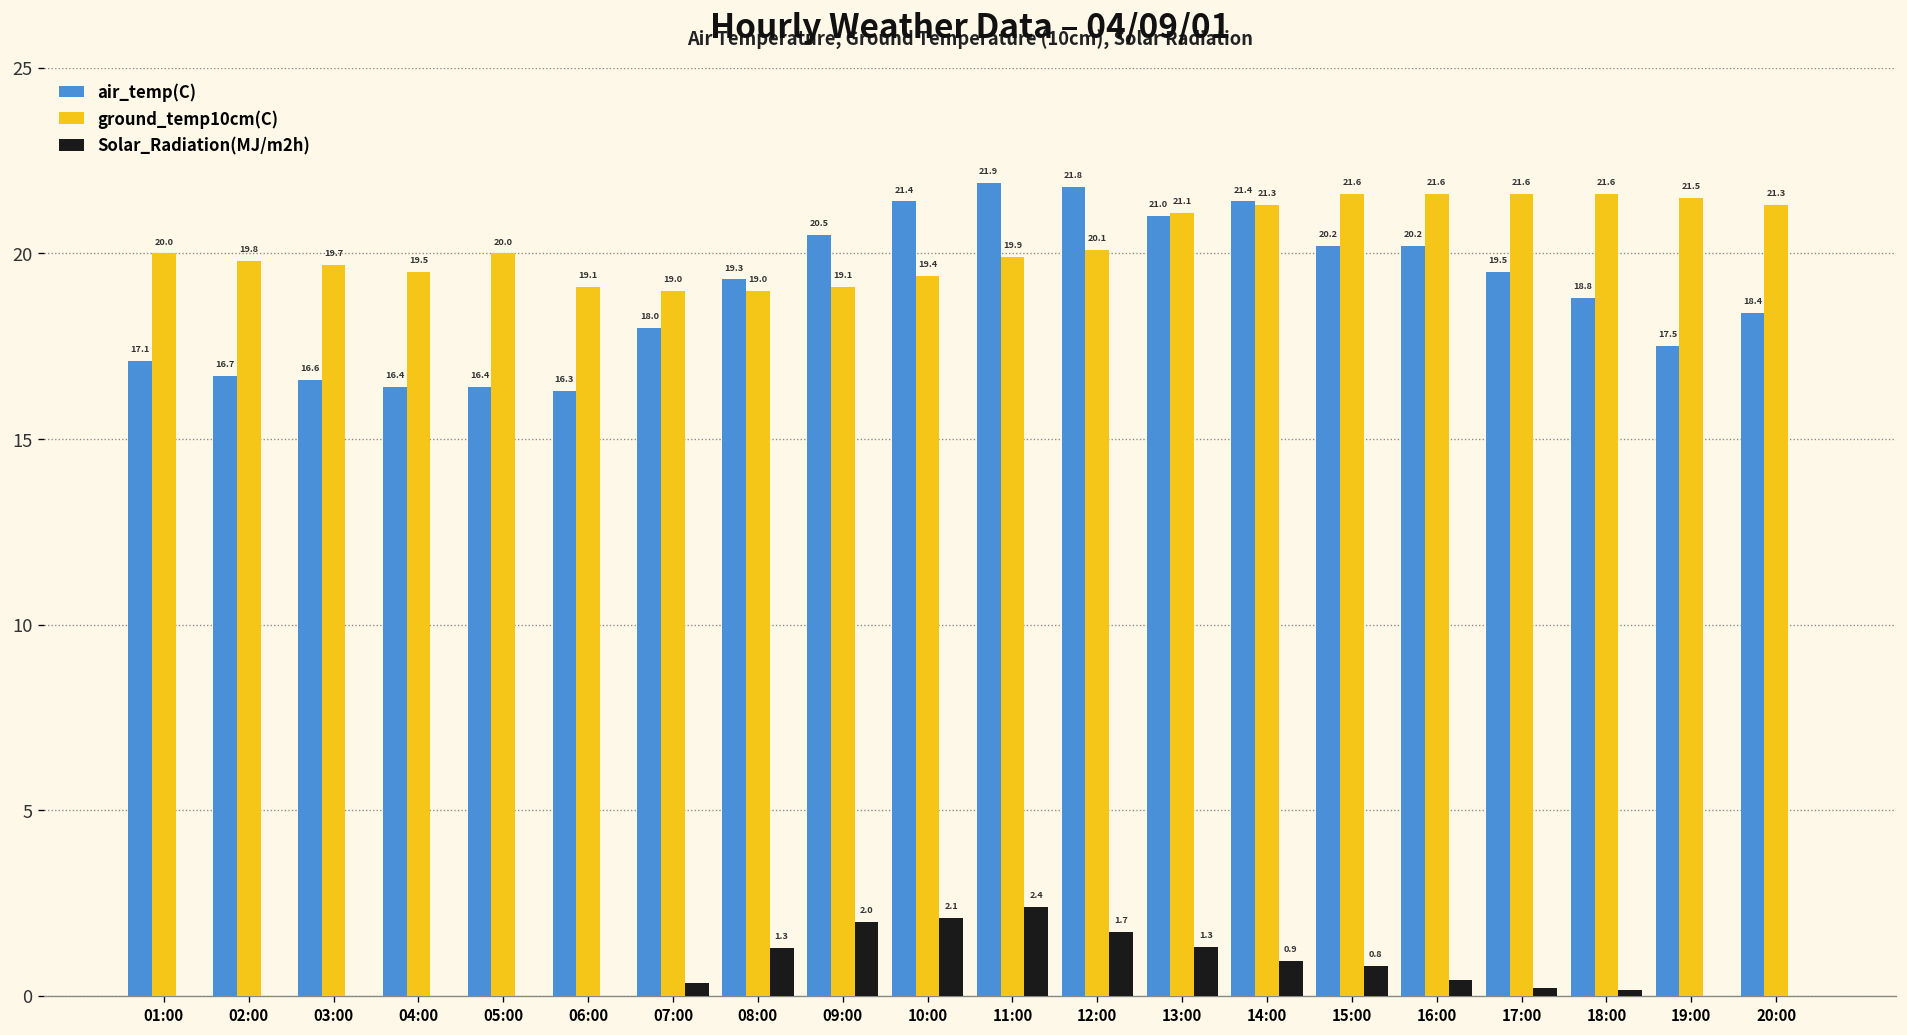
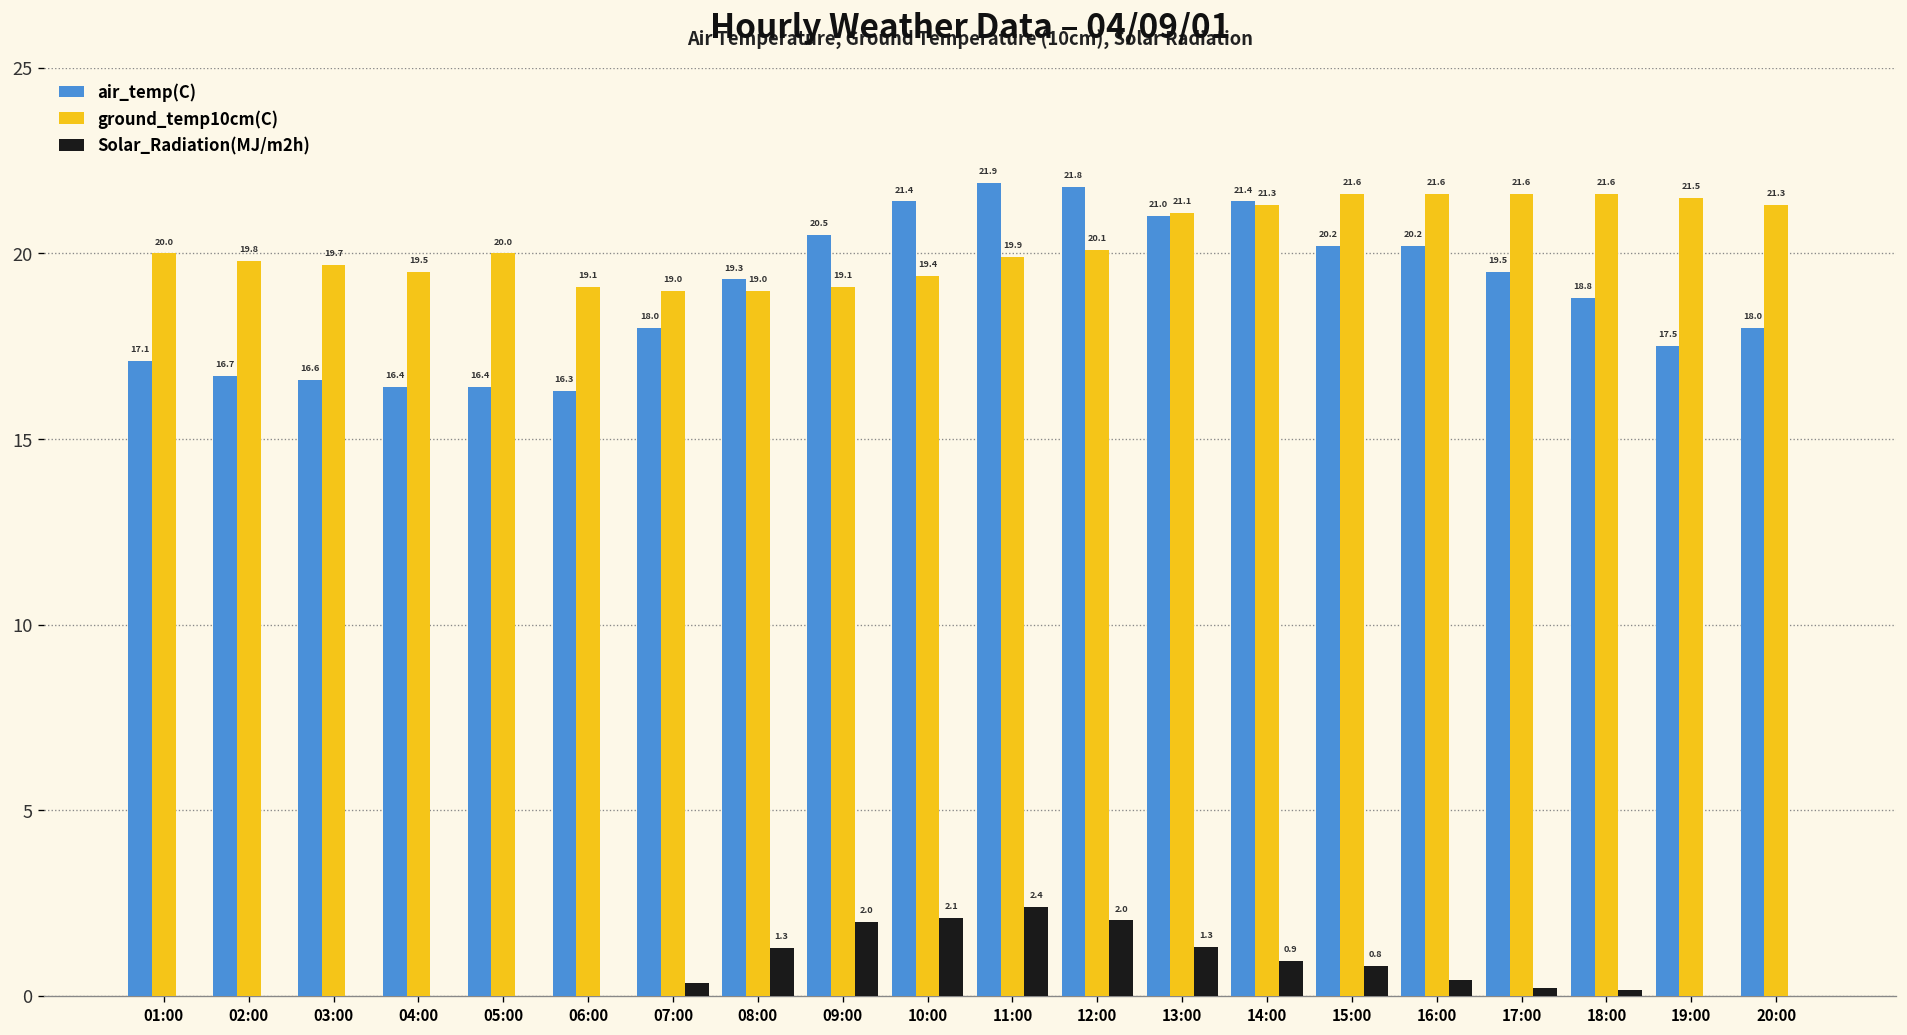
  {
    "air_temp(C)": {
      "01:00": 17.1,
      "02:00": 16.7,
      "03:00": 16.6,
      "04:00": 16.4,
      "05:00": 16.4,
      "06:00": 16.3,
      "07:00": 18.0,
      "08:00": 19.3,
      "09:00": 20.5,
      "10:00": 21.4,
      "11:00": 21.9,
      "12:00": 21.8,
      "13:00": 21.0,
      "14:00": 21.4,
      "15:00": 20.2,
      "16:00": 20.2,
      "17:00": 19.5,
      "18:00": 18.8,
      "19:00": 17.5,
-     "20:00": 18.4
+     "20:00": 18.0
    },
    "ground_temp10cm(C)": {
      "01:00": 20.0,
      "02:00": 19.8,
      "03:00": 19.7,
      "04:00": 19.5,
      "05:00": 20.0,
      "06:00": 19.1,
      "07:00": 19.0,
      "08:00": 19.0,
      "09:00": 19.1,
      "10:00": 19.4,
      "11:00": 19.9,
      "12:00": 20.1,
      "13:00": 21.1,
      "14:00": 21.3,
      "15:00": 21.6,
      "16:00": 21.6,
      "17:00": 21.6,
      "18:00": 21.6,
      "19:00": 21.5,
      "20:00": 21.3
    },
    "Solar_Radiation(MJ/m2h)": {
      "08:00": 1.3,
      "09:00": 2.0,
      "10:00": 2.1,
      "11:00": 2.4,
-     "12:00": 1.7,
+     "12:00": 2.0,
      "13:00": 1.3,
      "14:00": 0.9,
      "15:00": 0.8
    }
  }
